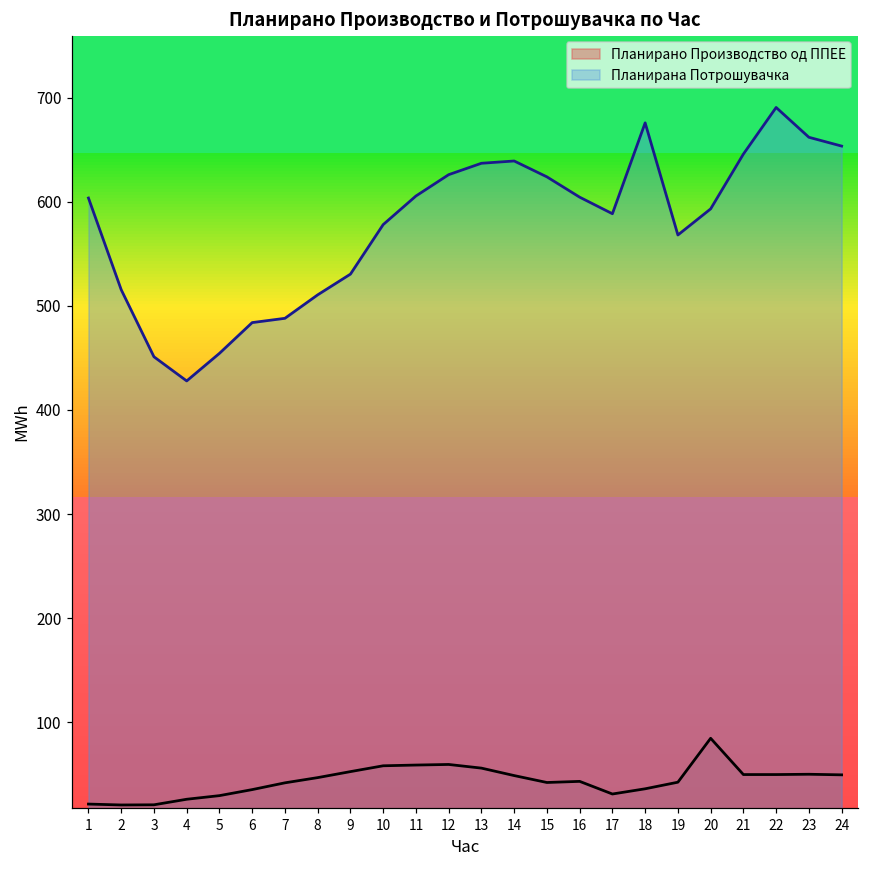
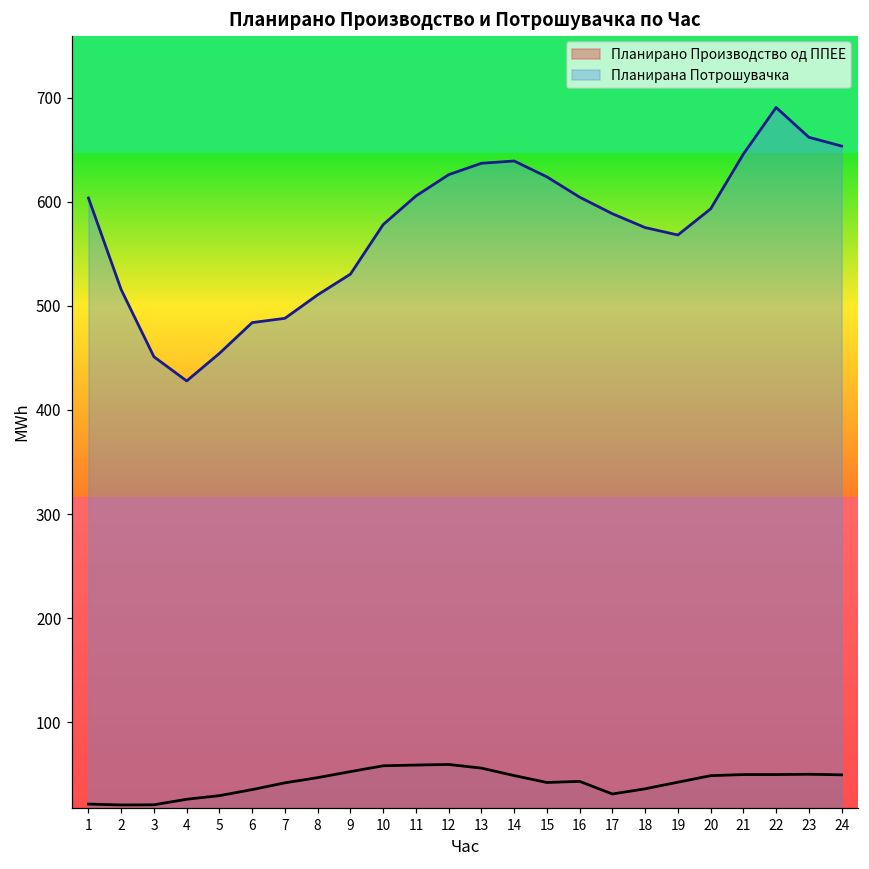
  {
    "Планирано Производство од ППЕЕ": {
      "1": 20,
      "2": 20,
      "3": 20,
      "4": 30,
      "5": 30,
      "6": 40,
      "7": 40,
      "8": 50,
      "9": 50,
      "10": 60,
      "11": 60,
      "12": 60,
      "13": 60,
      "14": 50,
      "15": 40,
      "16": 40,
      "17": 30,
      "18": 40,
      "19": 40,
-     "20": 80,
+     "20": 50,
      "21": 50,
      "22": 50,
      "23": 50,
      "24": 50
    },
    "Планирана Потрошувачка": {
      "1": 600,
      "2": 520,
      "3": 450,
      "4": 430,
      "5": 450,
      "6": 480,
      "7": 490,
      "8": 510,
      "9": 530,
      "10": 580,
      "11": 610,
      "12": 630,
      "13": 640,
      "14": 640,
      "15": 620,
      "16": 600,
      "17": 590,
-     "18": 680,
+     "18": 580,
      "19": 570,
      "20": 590,
      "21": 650,
      "22": 690,
      "23": 660,
      "24": 650
    }
  }
